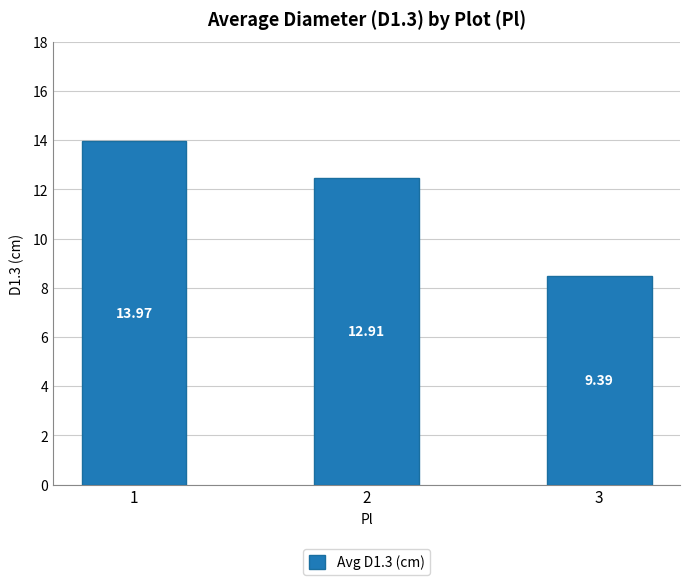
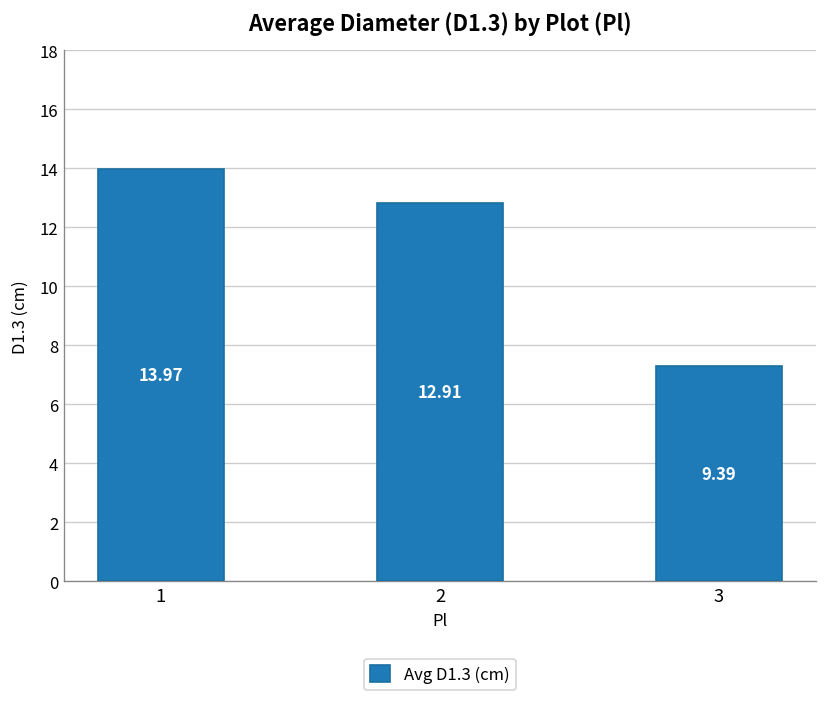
  {
-   "2": 12.5,
-   "3": 8.5
+   "2": 12.8,
+   "3": 7.3
  }
